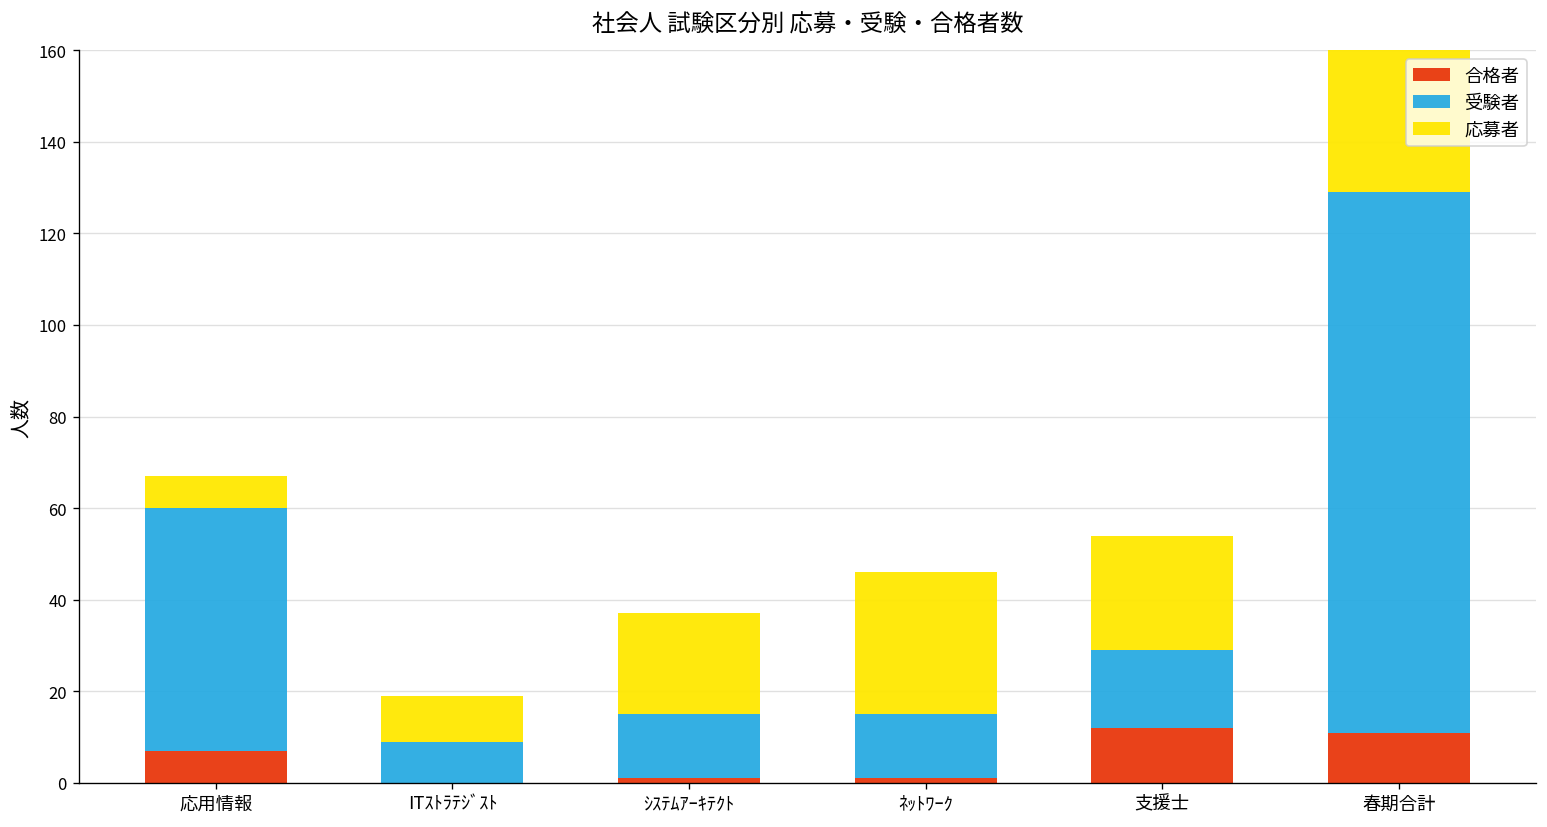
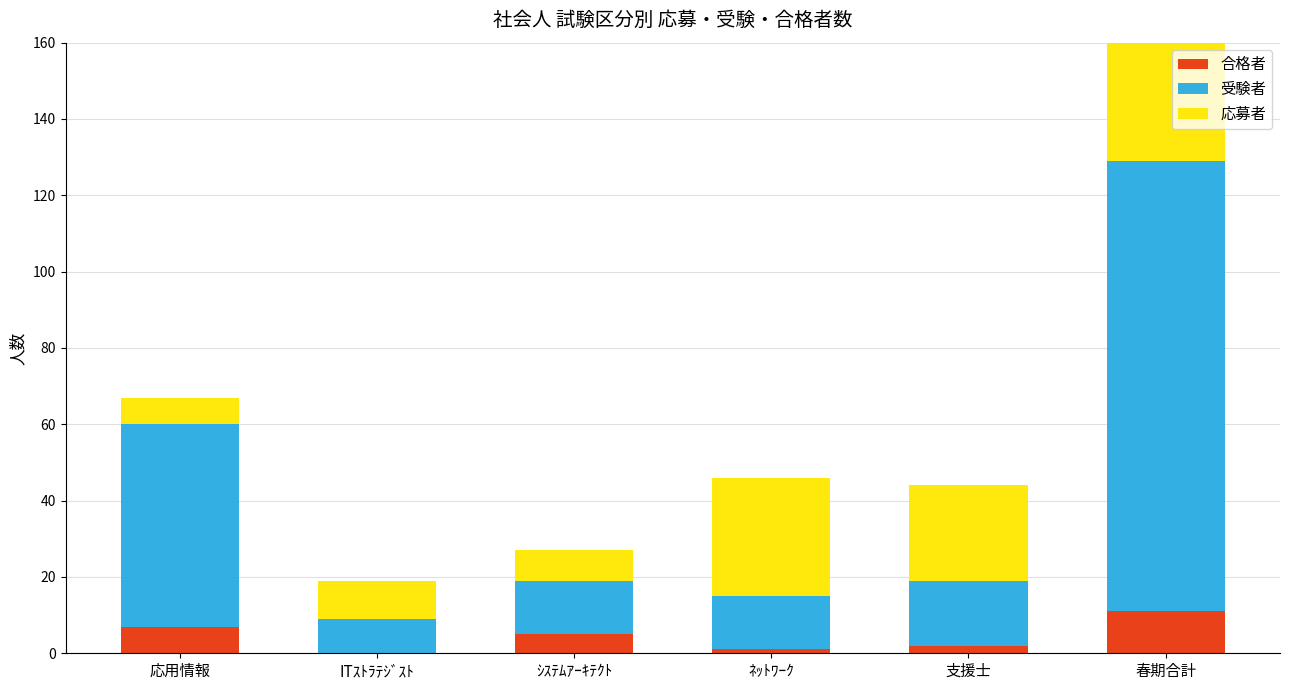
  {
    "合格者": {
      "応用情報": 7,
      "ITｽﾄﾗﾃｼﾞｽﾄ": 0,
-     "ｼｽﾃﾑｱｰｷﾃｸﾄ": 1,
+     "ｼｽﾃﾑｱｰｷﾃｸﾄ": 5,
      "ﾈｯﾄﾜｰｸ": 1,
-     "支援士": 12,
+     "支援士": 2,
      "春期合計": 11
    },
    "受験者": {
      "応用情報": 53,
      "ITｽﾄﾗﾃｼﾞｽﾄ": 9,
      "ｼｽﾃﾑｱｰｷﾃｸﾄ": 14,
      "ﾈｯﾄﾜｰｸ": 14,
      "支援士": 17,
      "春期合計": 118
    },
    "応募者": {
      "応用情報": 7,
      "ITｽﾄﾗﾃｼﾞｽﾄ": 10,
-     "ｼｽﾃﾑｱｰｷﾃｸﾄ": 22,
+     "ｼｽﾃﾑｱｰｷﾃｸﾄ": 8,
      "ﾈｯﾄﾜｰｸ": 31,
      "支援士": 25
    }
  }
